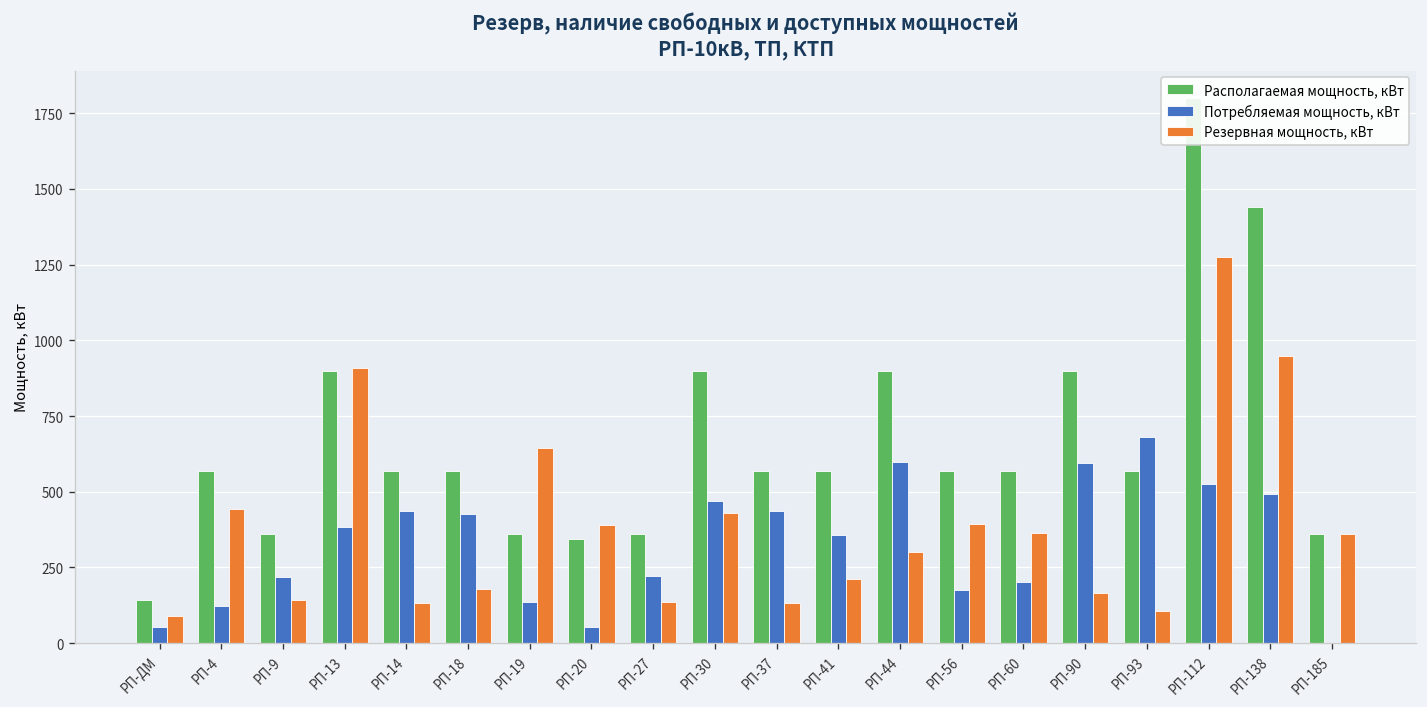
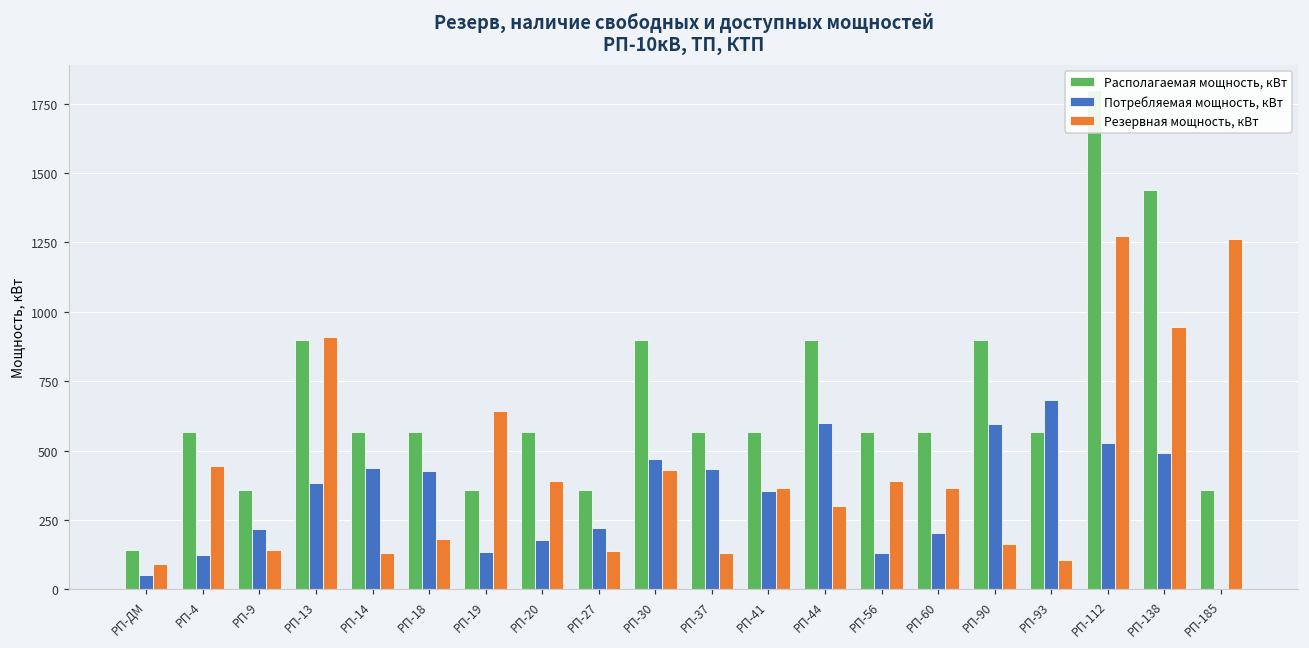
  {
    "Располагаемая мощность, кВт": {
      "РП-ДМ": 140,
      "РП-4": 570,
      "РП-9": 360,
      "РП-13": 900,
      "РП-14": 570,
      "РП-18": 570,
      "РП-19": 360,
-     "РП-20": 340,
+     "РП-20": 570,
      "РП-27": 360,
      "РП-30": 900,
      "РП-37": 570,
      "РП-41": 570,
      "РП-44": 900,
      "РП-56": 570,
      "РП-60": 570,
      "РП-90": 900,
      "РП-93": 570,
      "РП-138": 1440,
      "РП-185": 360
    },
    "Потребляемая мощность, кВт": {
      "РП-ДМ": 50,
      "РП-4": 120,
      "РП-9": 220,
      "РП-13": 390,
      "РП-14": 440,
      "РП-18": 430,
      "РП-19": 140,
-     "РП-20": 50,
+     "РП-20": 180,
      "РП-27": 220,
      "РП-30": 470,
      "РП-37": 440,
      "РП-41": 360,
      "РП-44": 600,
-     "РП-56": 180,
+     "РП-56": 130,
      "РП-60": 200,
      "РП-90": 600,
      "РП-93": 680,
      "РП-112": 530,
      "РП-138": 490,
      "РП-185": 0
    },
    "Резервная мощность, кВт": {
      "РП-ДМ": 90,
      "РП-4": 440,
      "РП-9": 140,
      "РП-13": 910,
      "РП-14": 130,
      "РП-18": 180,
      "РП-19": 640,
      "РП-20": 390,
      "РП-27": 140,
      "РП-30": 430,
      "РП-37": 130,
-     "РП-41": 210,
+     "РП-41": 370,
      "РП-44": 300,
      "РП-56": 390,
      "РП-60": 370,
      "РП-90": 160,
      "РП-93": 110,
      "РП-112": 1270,
      "РП-138": 950,
-     "РП-185": 360
+     "РП-185": 1260
    }
  }
